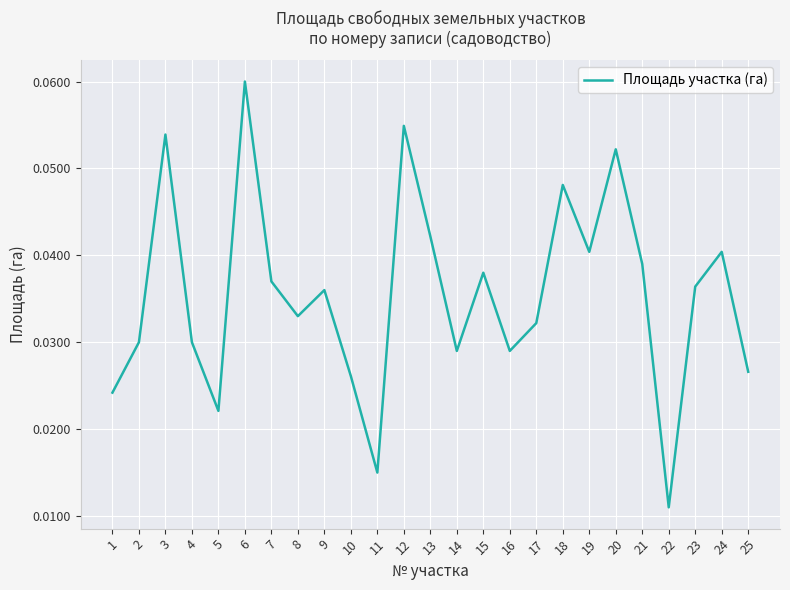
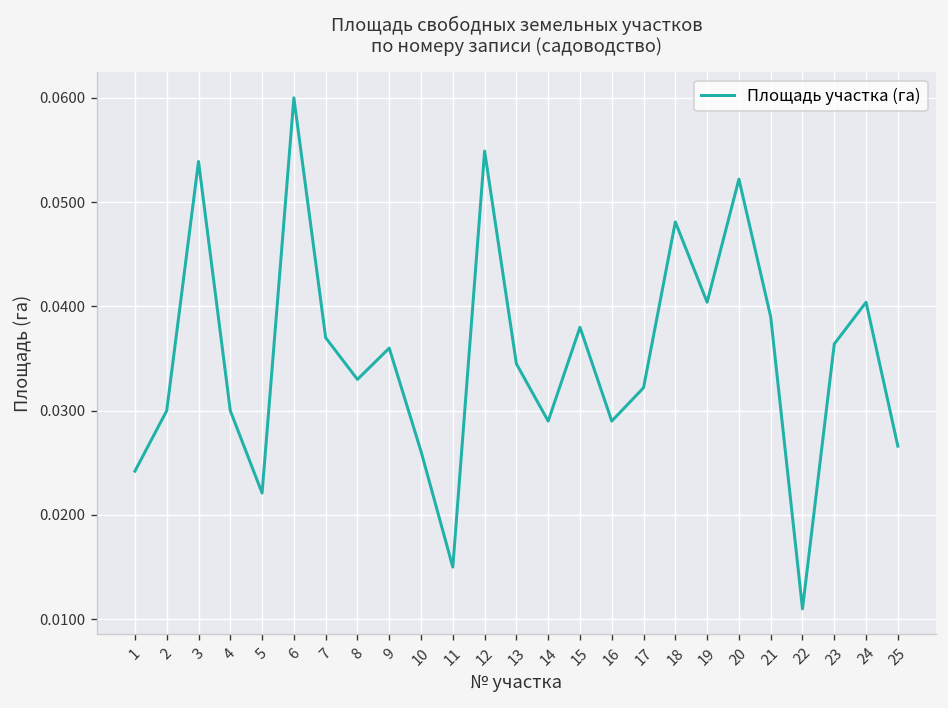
  {
    "1": 0.024,
    "2": 0.030,
    "3": 0.054,
    "4": 0.030,
    "5": 0.022,
    "6": 0.060,
    "7": 0.037,
    "8": 0.033,
    "9": 0.036,
    "10": 0.026,
    "11": 0.015,
    "12": 0.055,
-   "13": 0.042,
+   "13": 0.035,
    "14": 0.029,
    "15": 0.038,
    "16": 0.029,
    "17": 0.032,
    "18": 0.048,
    "19": 0.040,
    "20": 0.052,
    "21": 0.039,
    "22": 0.011,
    "23": 0.036,
    "24": 0.040,
    "25": 0.027
  }
